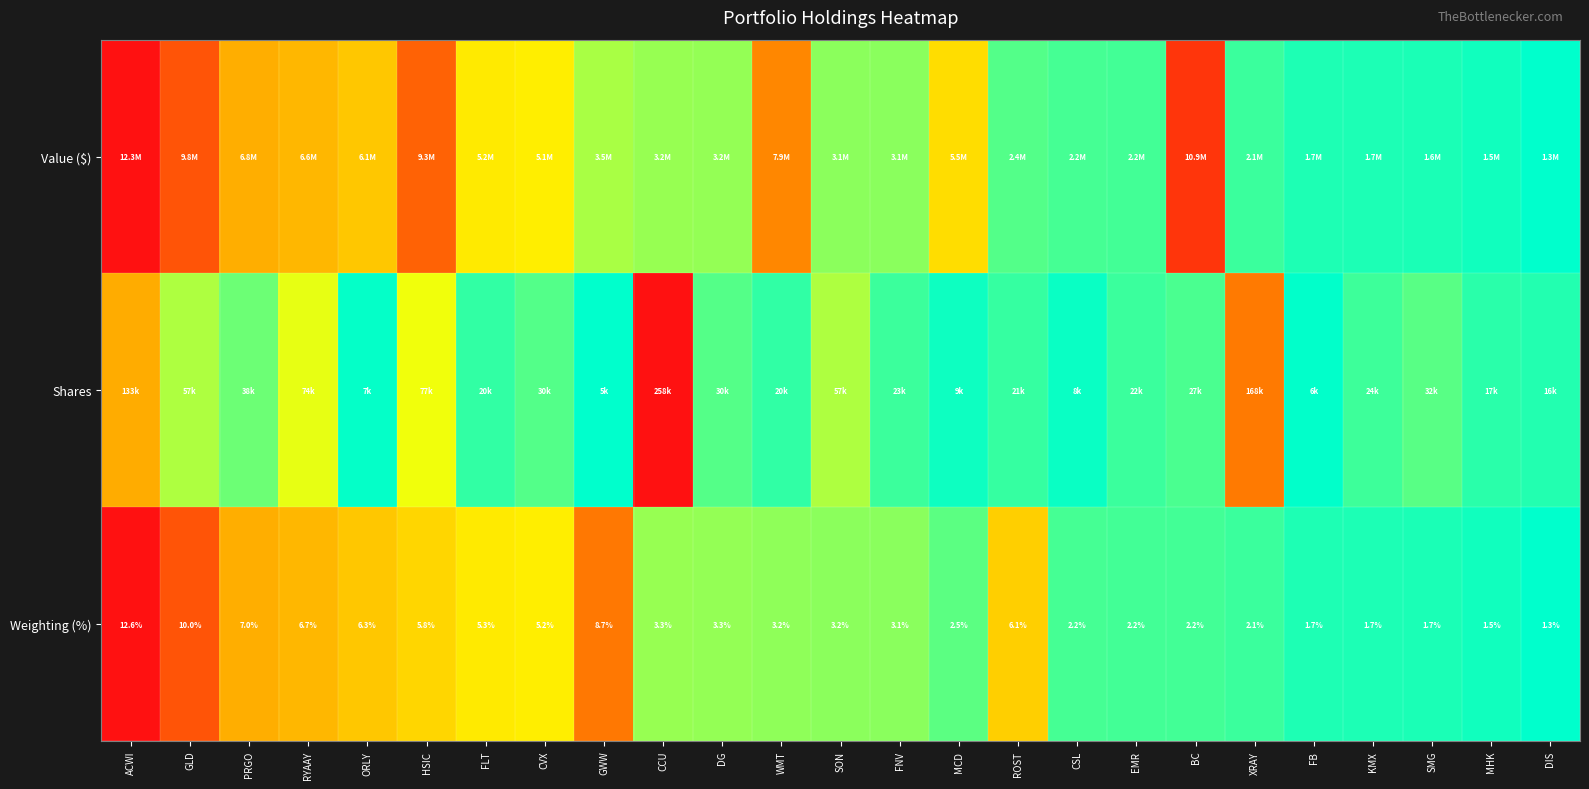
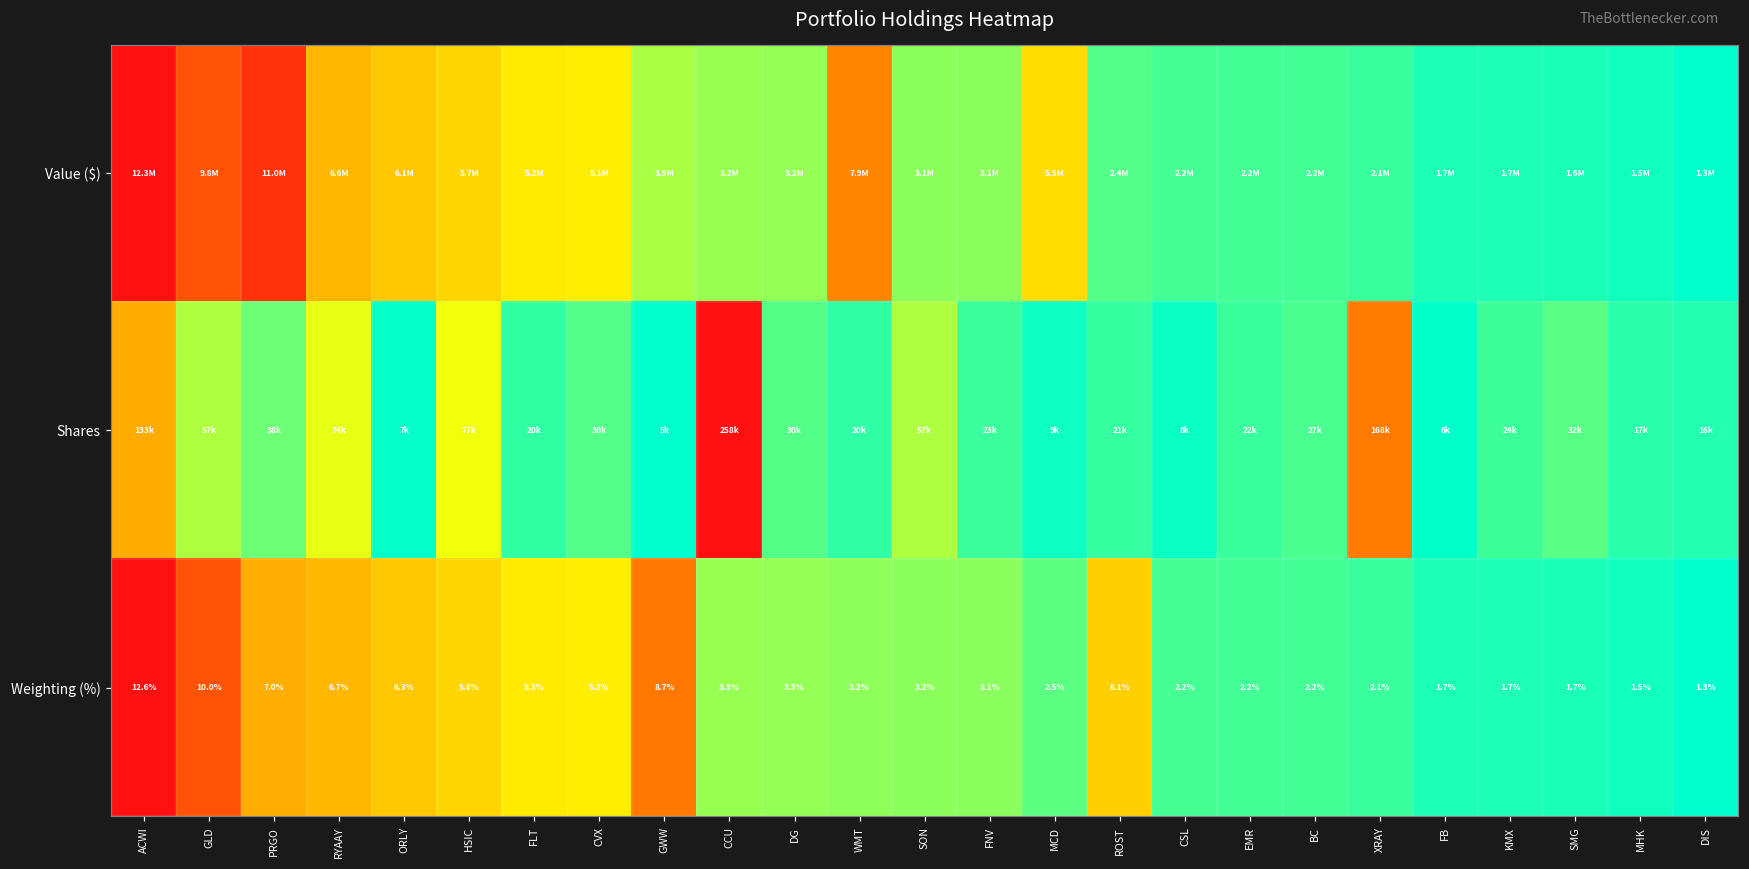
  {
    "Value ($)": {
      "ACWI": "12.3M",
      "GLD": "9.8M",
-     "PRGO": "6.8M",
+     "PRGO": "11.0M",
      "RYAAY": "6.6M",
      "ORLY": "6.1M",
-     "HSIC": "9.3M",
+     "HSIC": "5.7M",
      "FLT": "5.2M",
      "CVX": "5.1M",
      "GWW": "3.5M",
      "CCU": "3.2M",
      "DG": "3.2M",
      "WMT": "7.9M",
      "SON": "3.1M",
      "FNV": "3.1M",
      "MCD": "5.5M",
      "ROST": "2.4M",
      "CSL": "2.2M",
      "EMR": "2.2M",
-     "BC": "10.9M",
+     "BC": "2.2M",
      "XRAY": "2.1M",
      "FB": "1.7M",
      "KMX": "1.7M",
      "SMG": "1.6M",
      "MHK": "1.5M",
      "DIS": "1.3M"
    },
    "Shares": {
      "ACWI": "133k",
      "GLD": "57k",
      "PRGO": "38k",
      "RYAAY": "74k",
      "ORLY": "7k",
      "HSIC": "77k",
      "FLT": "20k",
      "CVX": "30k",
      "GWW": "5k",
      "CCU": "258k",
      "DG": "30k",
      "WMT": "20k",
      "SON": "57k",
      "FNV": "23k",
      "MCD": "9k",
      "ROST": "21k",
      "CSL": "8k",
      "EMR": "22k",
      "BC": "27k",
      "XRAY": "168k",
      "FB": "6k",
      "KMX": "24k",
      "SMG": "32k",
      "MHK": "17k",
      "DIS": "16k"
    },
    "Weighting (%)": {
      "ACWI": "12.6%",
      "GLD": "10.0%",
      "PRGO": "7.0%",
      "RYAAY": "6.7%",
      "ORLY": "6.3%",
      "HSIC": "5.8%",
      "FLT": "5.3%",
      "CVX": "5.2%",
      "GWW": "8.7%",
      "CCU": "3.3%",
      "DG": "3.3%",
      "WMT": "3.2%",
      "SON": "3.2%",
      "FNV": "3.1%",
      "MCD": "2.5%",
      "ROST": "6.1%",
      "CSL": "2.2%",
      "EMR": "2.2%",
      "BC": "2.2%",
      "XRAY": "2.1%",
      "FB": "1.7%",
      "KMX": "1.7%",
      "SMG": "1.7%",
      "MHK": "1.5%",
      "DIS": "1.3%"
    }
  }
